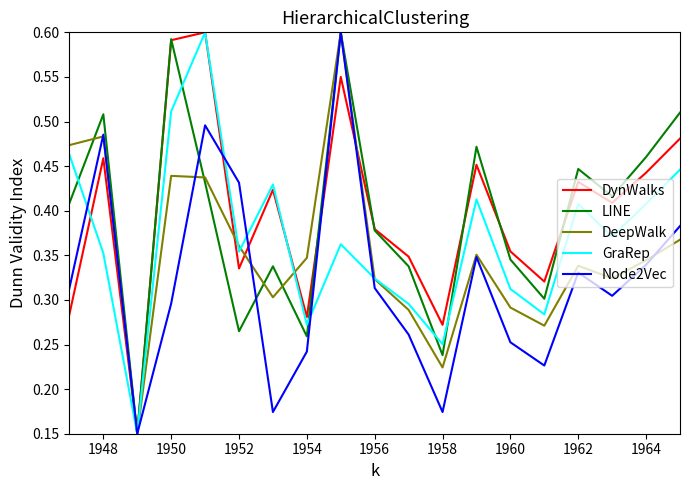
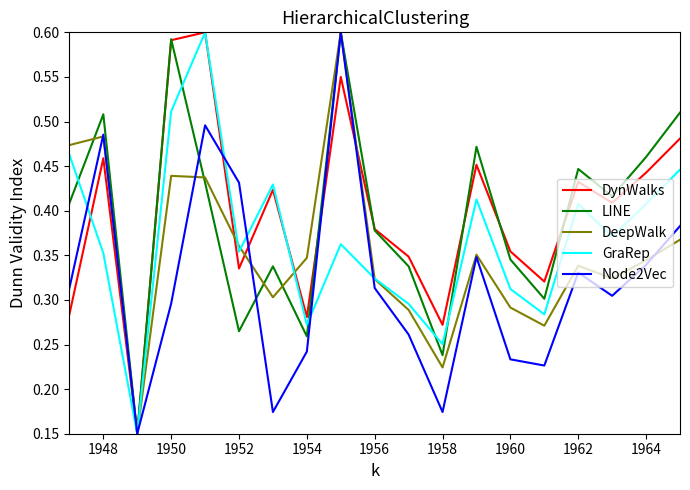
  {
    "DynWalks": {
      "1948": 0.46,
      "1952": 0.34,
      "1954": 0.28,
      "1958": 0.27,
      "1960": 0.35,
      "1964": 0.44
    },
    "LINE": {
      "1948": 0.51,
      "1952": 0.26,
      "1954": 0.26,
      "1958": 0.24,
      "1960": 0.35,
      "1962": 0.45,
      "1964": 0.46
    },
    "DeepWalk": {
      "1950": 0.44,
      "1952": 0.36,
      "1954": 0.35,
      "1958": 0.22,
      "1960": 0.29
    },
    "GraRep": {
      "1948": 0.35,
      "1950": 0.51,
      "1952": 0.35,
      "1954": 0.27,
      "1958": 0.25,
      "1960": 0.31
    },
    "Node2Vec": {
      "1950": 0.30,
      "1952": 0.43,
      "1954": 0.24,
      "1956": 0.31,
      "1958": 0.17,
-     "1960": 0.25
+     "1960": 0.23
    }
  }
